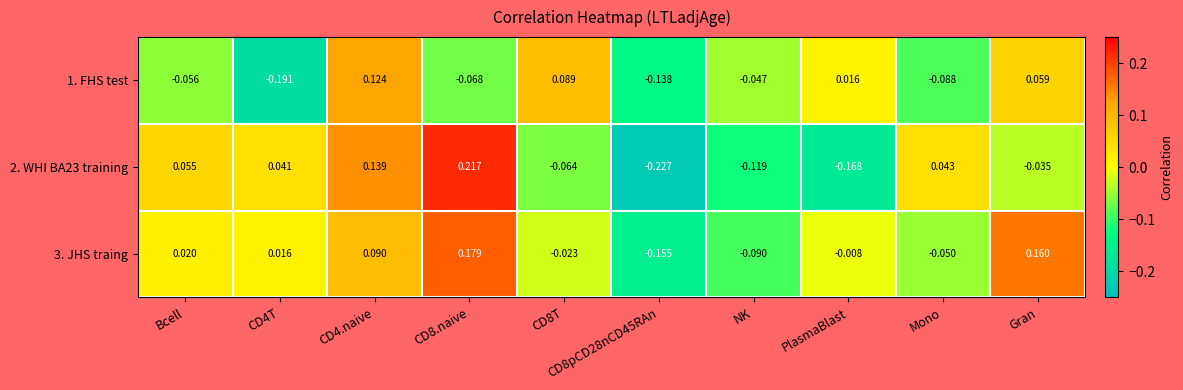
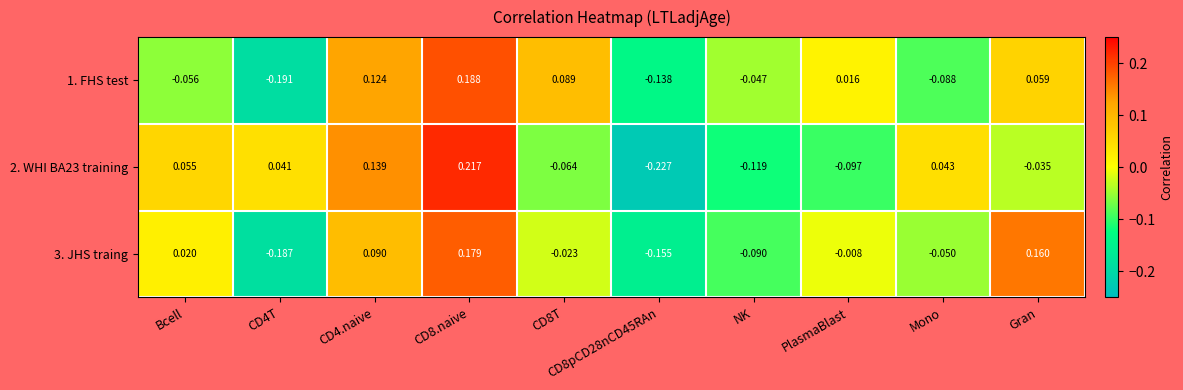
  {
    "1. FHS test": {
      "Bcell": -0.056,
      "CD4T": -0.191,
      "CD4.naive": 0.124,
-     "CD8.naive": -0.068,
+     "CD8.naive": 0.188,
      "CD8T": 0.089,
      "CD8pCD28nCD45RAn": -0.138,
      "NK": -0.047,
      "PlasmaBlast": 0.016,
      "Mono": -0.088,
      "Gran": 0.059
    },
    "2. WHI BA23 training": {
      "Bcell": 0.055,
      "CD4T": 0.041,
      "CD4.naive": 0.139,
      "CD8.naive": 0.217,
      "CD8T": -0.064,
      "CD8pCD28nCD45RAn": -0.227,
      "NK": -0.119,
-     "PlasmaBlast": -0.168,
+     "PlasmaBlast": -0.097,
      "Mono": 0.043,
      "Gran": -0.035
    },
    "3. JHS traing": {
      "Bcell": 0.020,
-     "CD4T": 0.016,
+     "CD4T": -0.187,
      "CD4.naive": 0.090,
      "CD8.naive": 0.179,
      "CD8T": -0.023,
      "CD8pCD28nCD45RAn": -0.155,
      "NK": -0.090,
      "PlasmaBlast": -0.008,
      "Mono": -0.050,
      "Gran": 0.160
    }
  }
